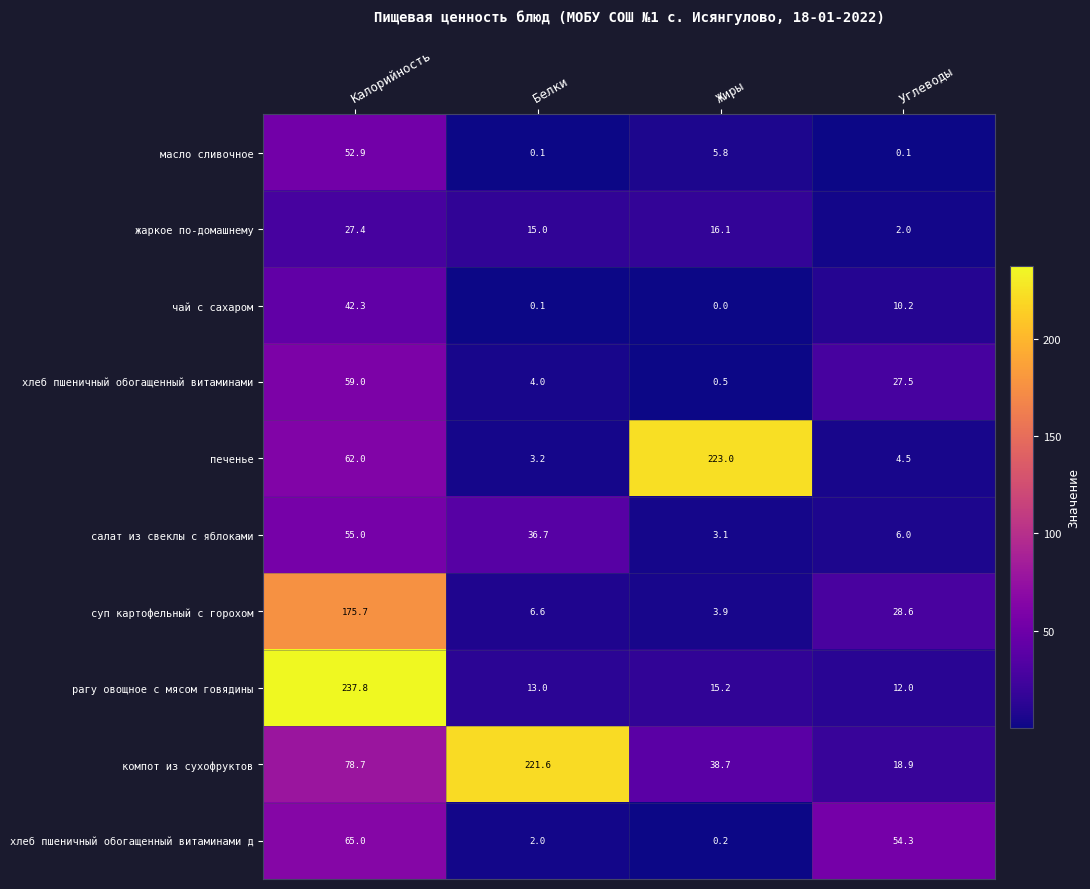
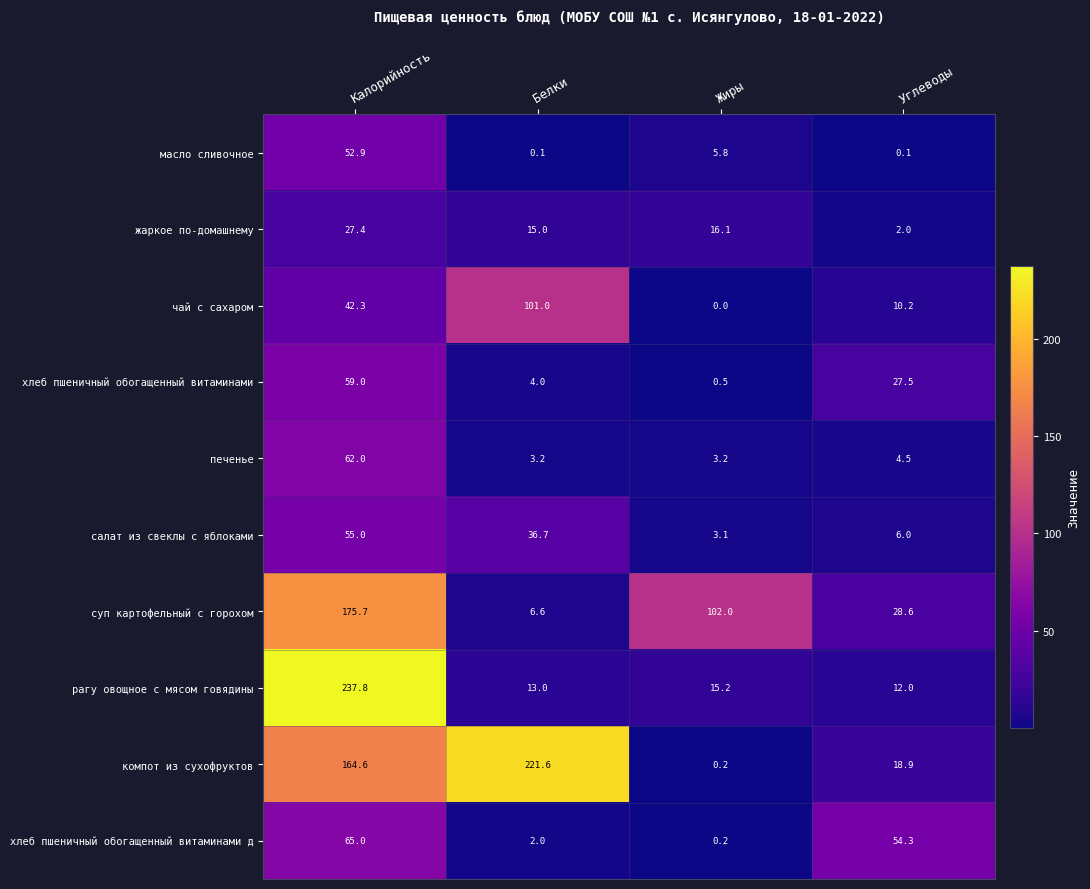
  {
    "масло сливочное": {
      "Калорийность": 52.9,
      "Белки": 0.1,
      "Жиры": 5.8,
      "Углеводы": 0.1
    },
    "жаркое по-домашнему": {
      "Калорийность": 27.4,
      "Белки": 15.0,
      "Жиры": 16.1,
      "Углеводы": 2.0
    },
    "чай с сахаром": {
      "Калорийность": 42.3,
-     "Белки": 0.1,
+     "Белки": 101.0,
      "Жиры": 0.0,
      "Углеводы": 10.2
    },
    "хлеб пшеничный обогащенный витаминами": {
      "Калорийность": 59.0,
      "Белки": 4.0,
      "Жиры": 0.5,
      "Углеводы": 27.5
    },
    "печенье": {
      "Калорийность": 62.0,
      "Белки": 3.2,
-     "Жиры": 223.0,
+     "Жиры": 3.2,
      "Углеводы": 4.5
    },
    "салат из свеклы с яблоками": {
      "Калорийность": 55.0,
      "Белки": 36.7,
      "Жиры": 3.1,
      "Углеводы": 6.0
    },
    "суп картофельный с горохом": {
      "Калорийность": 175.7,
      "Белки": 6.6,
-     "Жиры": 3.9,
+     "Жиры": 102.0,
      "Углеводы": 28.6
    },
    "рагу овощное с мясом говядины": {
      "Калорийность": 237.8,
      "Белки": 13.0,
      "Жиры": 15.2,
      "Углеводы": 12.0
    },
    "компот из сухофруктов": {
-     "Калорийность": 78.7,
+     "Калорийность": 164.6,
      "Белки": 221.6,
-     "Жиры": 38.7,
+     "Жиры": 0.2,
      "Углеводы": 18.9
    },
    "хлеб пшеничный обогащенный витаминами д": {
      "Калорийность": 65.0,
      "Белки": 2.0,
      "Жиры": 0.2,
      "Углеводы": 54.3
    }
  }
